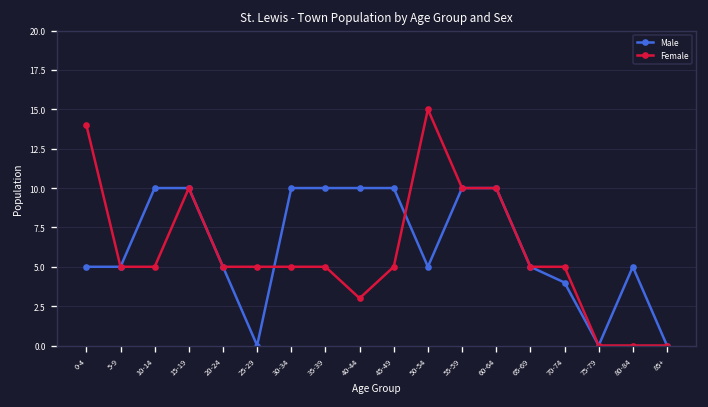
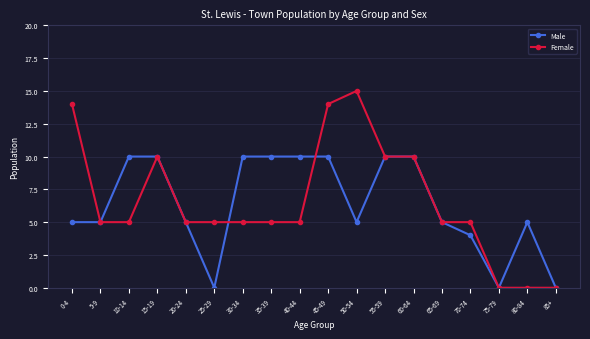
  {
    "Male": {
      "0-4": 5,
      "10-14": 10,
      "25-29": 0,
      "30-34": 10,
      "35-39": 10,
      "40-44": 10,
      "45-49": 10,
      "50-54": 5,
      "70-74": 4,
      "80-84": 5
    },
    "Female": {
      "0-4": 14,
      "10-14": 5,
      "25-29": 5,
      "30-34": 5,
      "35-39": 5,
-     "40-44": 3,
-     "45-49": 5,
+     "40-44": 5,
+     "45-49": 14,
      "50-54": 15,
      "70-74": 5,
      "80-84": 0
    }
  }
